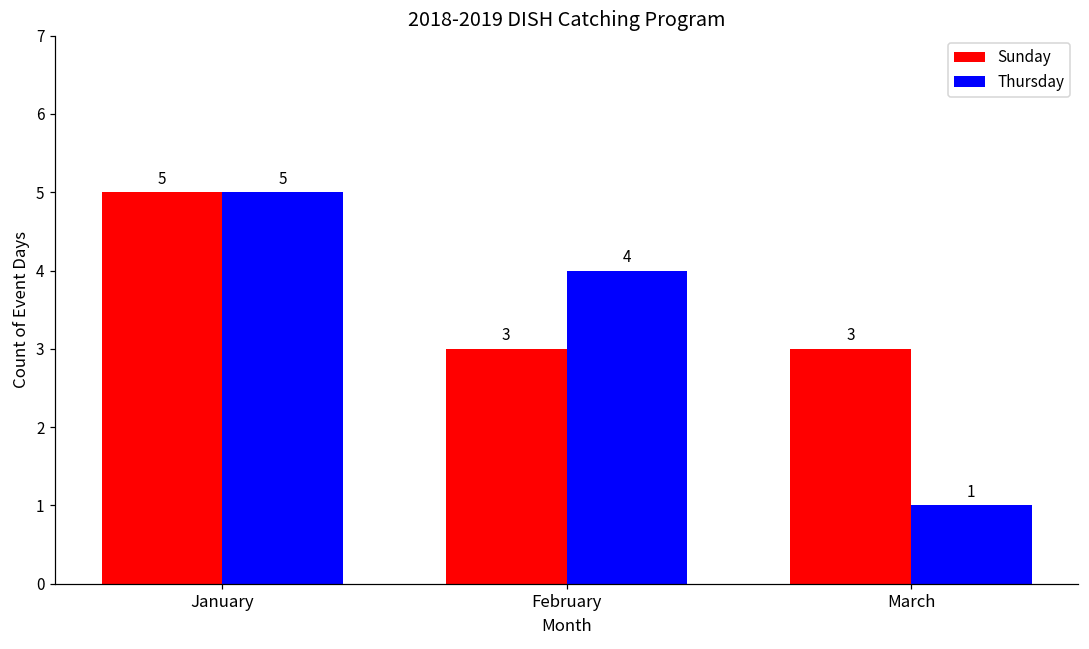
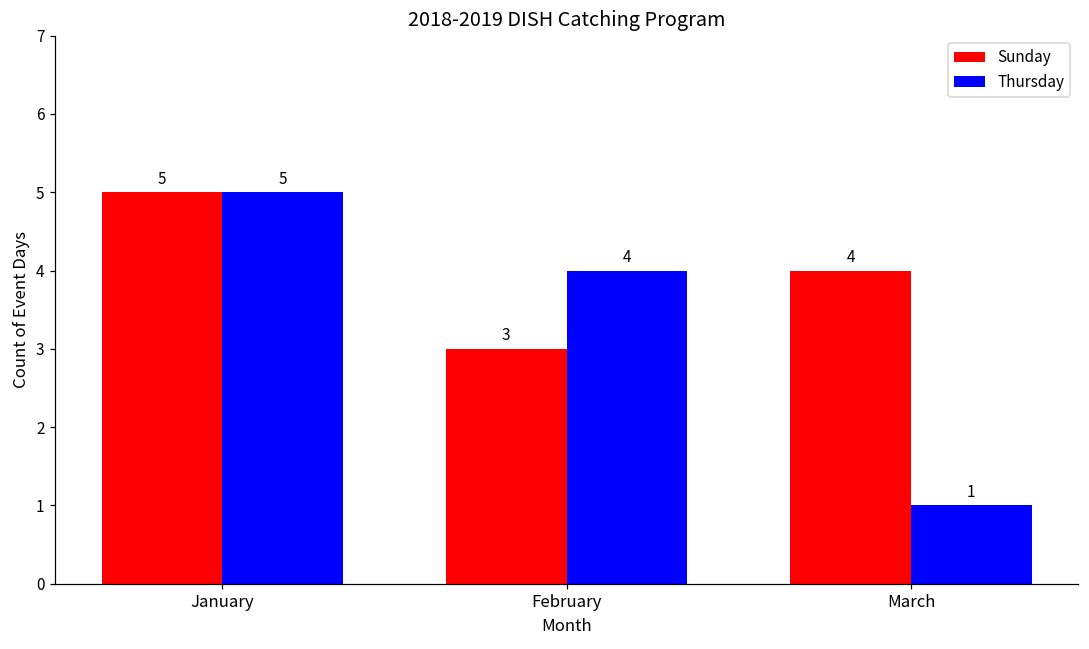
  {
    "Sunday": {
      "January": 5,
      "February": 3,
-     "March": 3
+     "March": 4
    },
    "Thursday": {
      "January": 5,
      "February": 4,
      "March": 1
    }
  }
